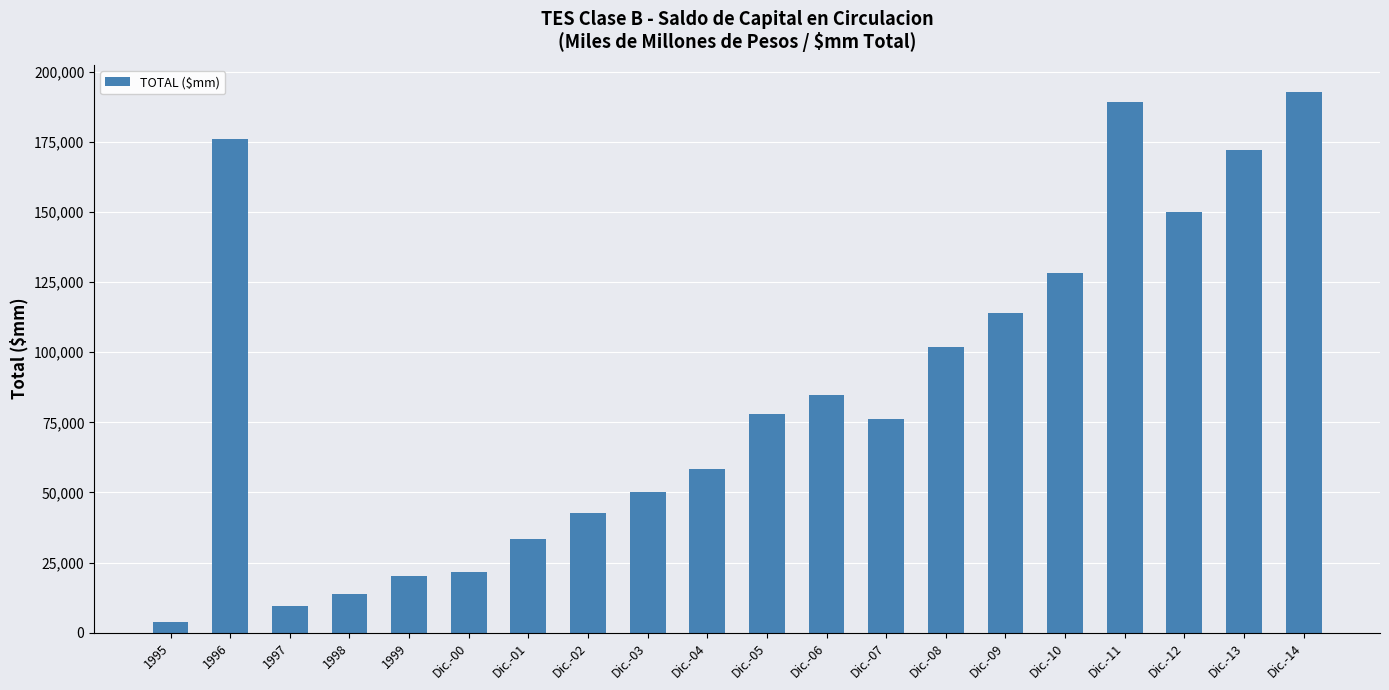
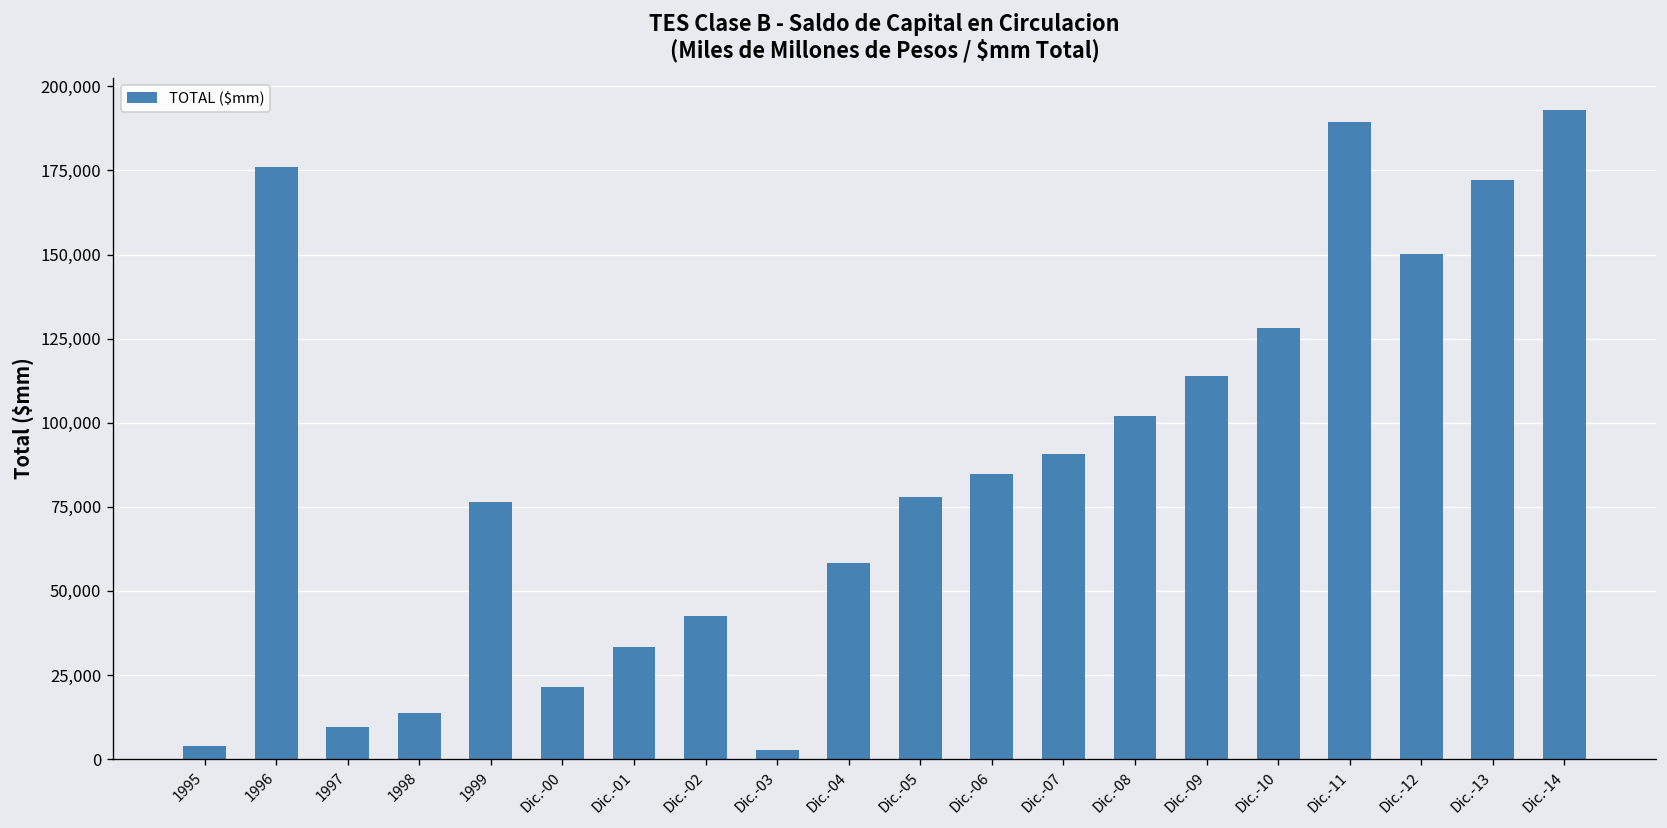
  {
    "1995": "4,000",
    "1996": "176,000",
    "1997": "10,000",
    "1998": "14,000",
-   "1999": "20,000",
+   "1999": "77,000",
    "Dic.-00": "22,000",
    "Dic.-01": "33,000",
    "Dic.-02": "43,000",
-   "Dic.-03": "50,000",
+   "Dic.-03": "3,000",
    "Dic.-04": "58,000",
    "Dic.-05": "78,000",
    "Dic.-06": "85,000",
-   "Dic.-07": "76,000",
+   "Dic.-07": "91,000",
    "Dic.-08": "102,000",
    "Dic.-09": "114,000",
    "Dic.-10": "128,000",
    "Dic.-11": "189,000",
    "Dic.-12": "150,000",
    "Dic.-13": "172,000",
    "Dic.-14": "193,000"
  }
